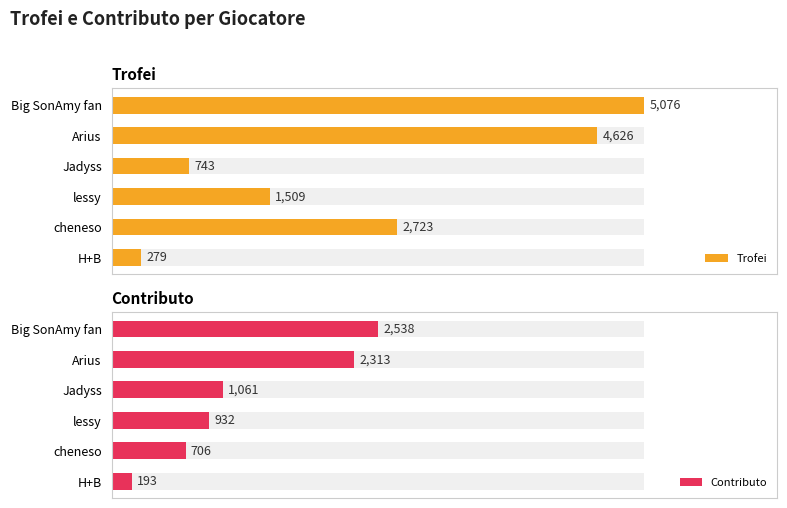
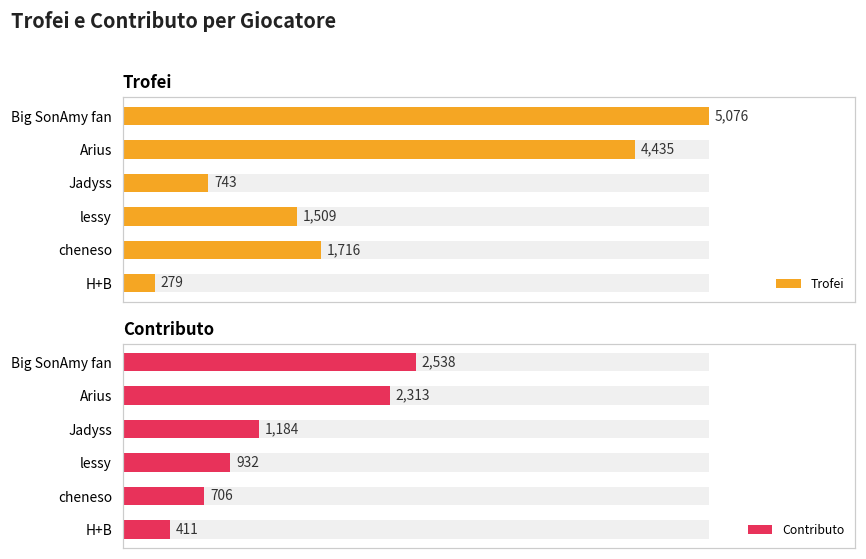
  {
    "Trofei": {
      "Trofei": {
        "Big SonAmy fan": "5,076",
-       "Arius": "4,626",
-       "cheneso": "2,723"
+       "Arius": "4,435",
+       "cheneso": "1,716"
      }
    },
    "Contributo": {
      "Contributo": {
-       "Jadyss": "1,061",
-       "H+B": "193"
+       "Jadyss": "1,184",
+       "H+B": "411"
      }
    }
  }
